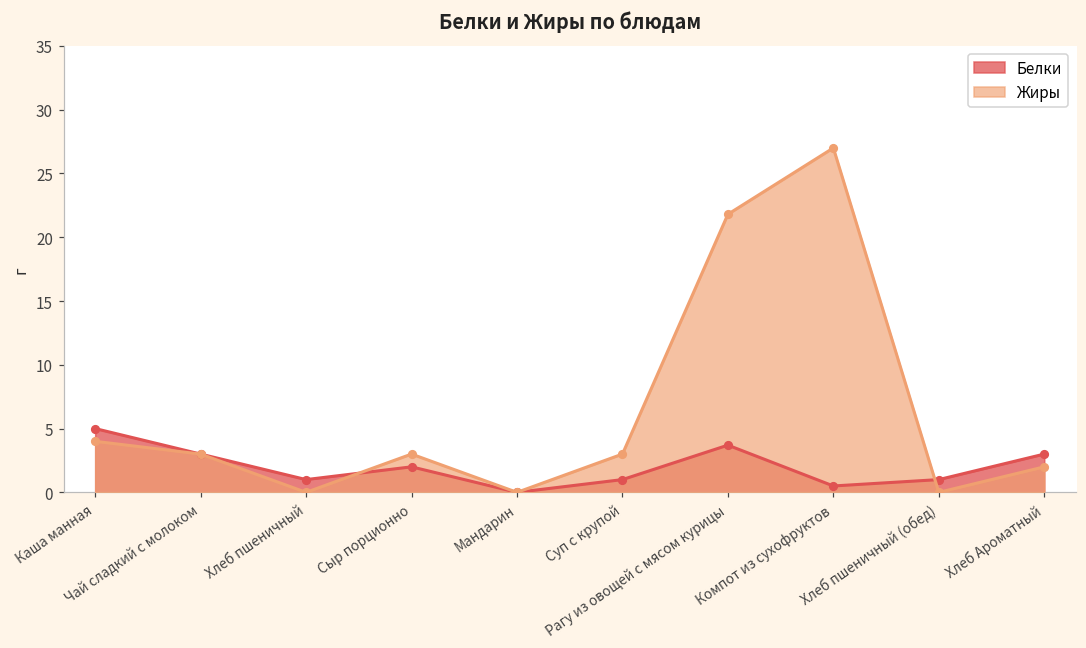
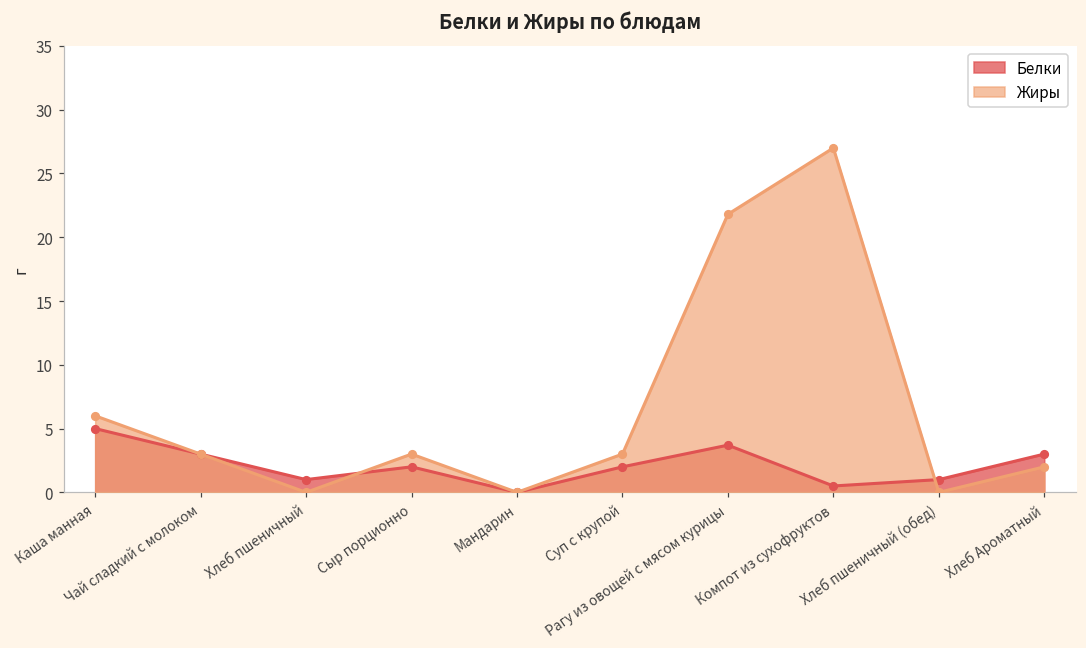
  {
    "Белки": {
      "Каша манная": 5,
      "Хлеб пшеничный": 1,
      "Сыр порционно": 2,
-     "Суп с крупой": 1,
+     "Суп с крупой": 2,
      "Рагу из овощей с мясом курицы": 3.7,
      "Компот из сухофруктов": 0.5,
      "Хлеб пшеничный (обед)": 1,
      "Хлеб Ароматный": 3
    },
    "Жиры": {
-     "Каша манная": 4,
+     "Каша манная": 6,
      "Хлеб пшеничный": 0,
      "Сыр порционно": 3,
      "Суп с крупой": 3,
      "Рагу из овощей с мясом курицы": 22,
      "Компот из сухофруктов": 27,
      "Хлеб пшеничный (обед)": 0,
      "Хлеб Ароматный": 2
    }
  }
